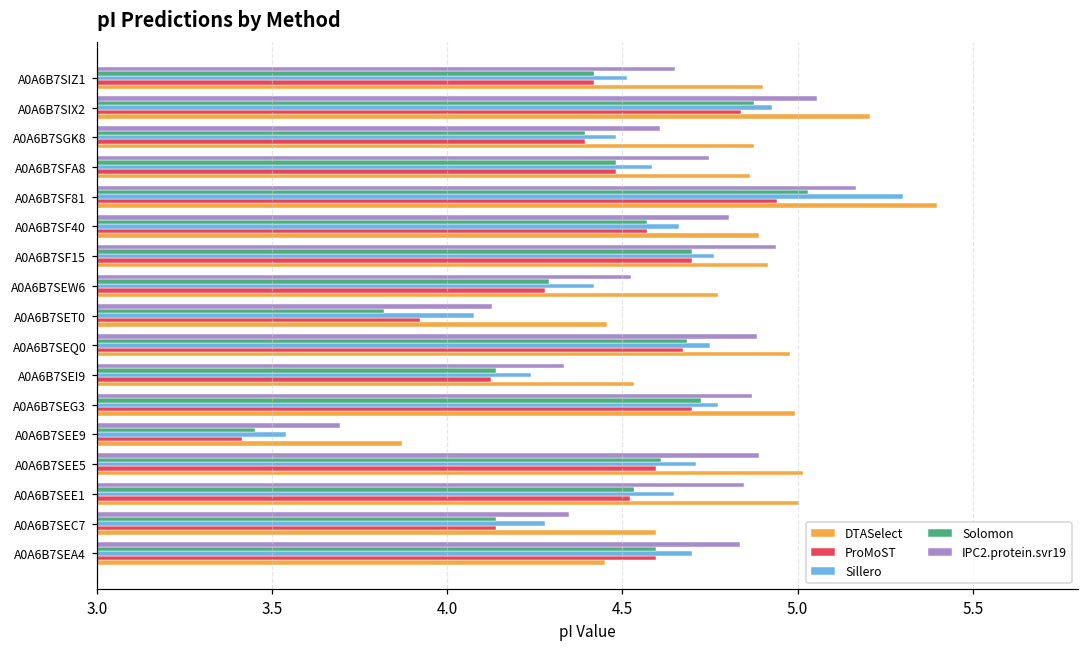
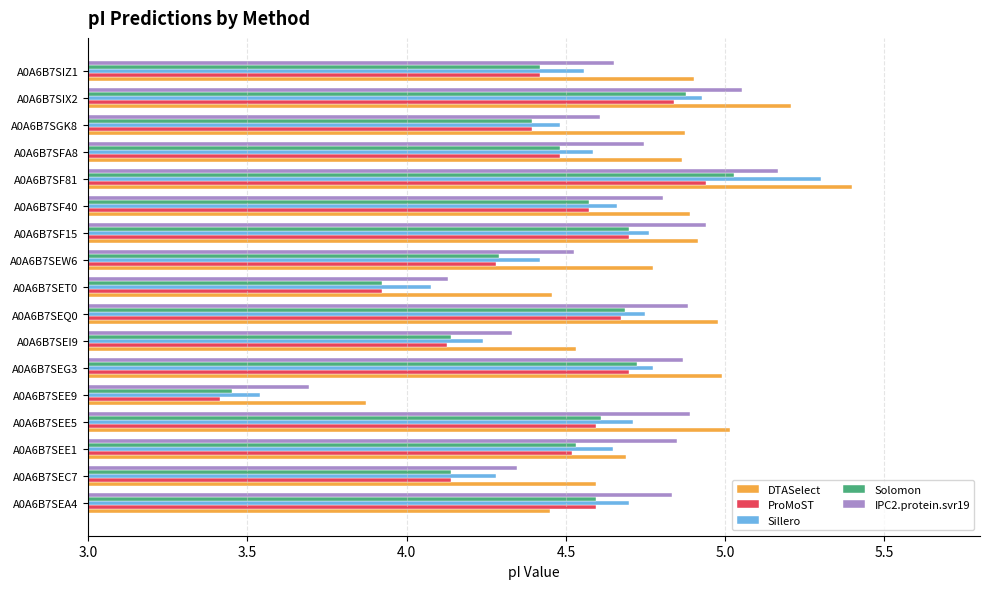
  {
    "DTASelect": {
      "A0A6B7SIZ1": 4.90,
      "A0A6B7SIX2": 5.21,
      "A0A6B7SGK8": 4.88,
      "A0A6B7SFA8": 4.86,
      "A0A6B7SF81": 5.40,
      "A0A6B7SF40": 4.89,
      "A0A6B7SF15": 4.91,
      "A0A6B7SEW6": 4.77,
      "A0A6B7SET0": 4.46,
      "A0A6B7SEQ0": 4.98,
      "A0A6B7SEI9": 4.53,
      "A0A6B7SEG3": 4.99,
      "A0A6B7SEE9": 3.87,
      "A0A6B7SEE5": 5.02,
-     "A0A6B7SEE1": 5.00,
+     "A0A6B7SEE1": 4.69,
      "A0A6B7SEC7": 4.60,
      "A0A6B7SEA4": 4.45
    },
    "ProMoST": {
      "A0A6B7SIZ1": 4.42,
      "A0A6B7SIX2": 4.84,
      "A0A6B7SGK8": 4.39,
      "A0A6B7SFA8": 4.48,
      "A0A6B7SF81": 4.94,
      "A0A6B7SF40": 4.57,
      "A0A6B7SF15": 4.70,
      "A0A6B7SEW6": 4.28,
      "A0A6B7SET0": 3.92,
      "A0A6B7SEQ0": 4.67,
      "A0A6B7SEI9": 4.13,
      "A0A6B7SEG3": 4.70,
      "A0A6B7SEE9": 3.41,
      "A0A6B7SEE5": 4.60,
      "A0A6B7SEE1": 4.52,
      "A0A6B7SEC7": 4.14,
      "A0A6B7SEA4": 4.60
    },
    "Sillero": {
-     "A0A6B7SIZ1": 4.51,
+     "A0A6B7SIZ1": 4.56,
      "A0A6B7SIX2": 4.93,
      "A0A6B7SGK8": 4.48,
      "A0A6B7SFA8": 4.58,
      "A0A6B7SF81": 5.30,
      "A0A6B7SF40": 4.66,
      "A0A6B7SF15": 4.76,
      "A0A6B7SEW6": 4.42,
      "A0A6B7SET0": 4.08,
      "A0A6B7SEQ0": 4.75,
      "A0A6B7SEI9": 4.24,
      "A0A6B7SEG3": 4.77,
      "A0A6B7SEE9": 3.54,
      "A0A6B7SEE5": 4.71,
      "A0A6B7SEE1": 4.65,
      "A0A6B7SEC7": 4.28,
      "A0A6B7SEA4": 4.70
    },
    "Solomon": {
      "A0A6B7SIZ1": 4.42,
      "A0A6B7SIX2": 4.88,
      "A0A6B7SGK8": 4.39,
      "A0A6B7SFA8": 4.48,
      "A0A6B7SF81": 5.03,
      "A0A6B7SF40": 4.57,
      "A0A6B7SF15": 4.70,
      "A0A6B7SEW6": 4.29,
-     "A0A6B7SET0": 3.82,
+     "A0A6B7SET0": 3.92,
      "A0A6B7SEQ0": 4.69,
      "A0A6B7SEI9": 4.14,
      "A0A6B7SEG3": 4.72,
      "A0A6B7SEE9": 3.45,
      "A0A6B7SEE5": 4.61,
      "A0A6B7SEE1": 4.53,
      "A0A6B7SEC7": 4.14,
      "A0A6B7SEA4": 4.60
    },
    "IPC2.protein.svr19": {
      "A0A6B7SIZ1": 4.65,
      "A0A6B7SIX2": 5.05,
      "A0A6B7SGK8": 4.61,
      "A0A6B7SFA8": 4.75,
      "A0A6B7SF81": 5.17,
      "A0A6B7SF40": 4.80,
      "A0A6B7SF15": 4.94,
      "A0A6B7SEW6": 4.52,
      "A0A6B7SET0": 4.13,
      "A0A6B7SEQ0": 4.88,
      "A0A6B7SEI9": 4.33,
      "A0A6B7SEG3": 4.87,
      "A0A6B7SEE9": 3.69,
      "A0A6B7SEE5": 4.89,
      "A0A6B7SEE1": 4.85,
      "A0A6B7SEC7": 4.35,
      "A0A6B7SEA4": 4.83
    }
  }
